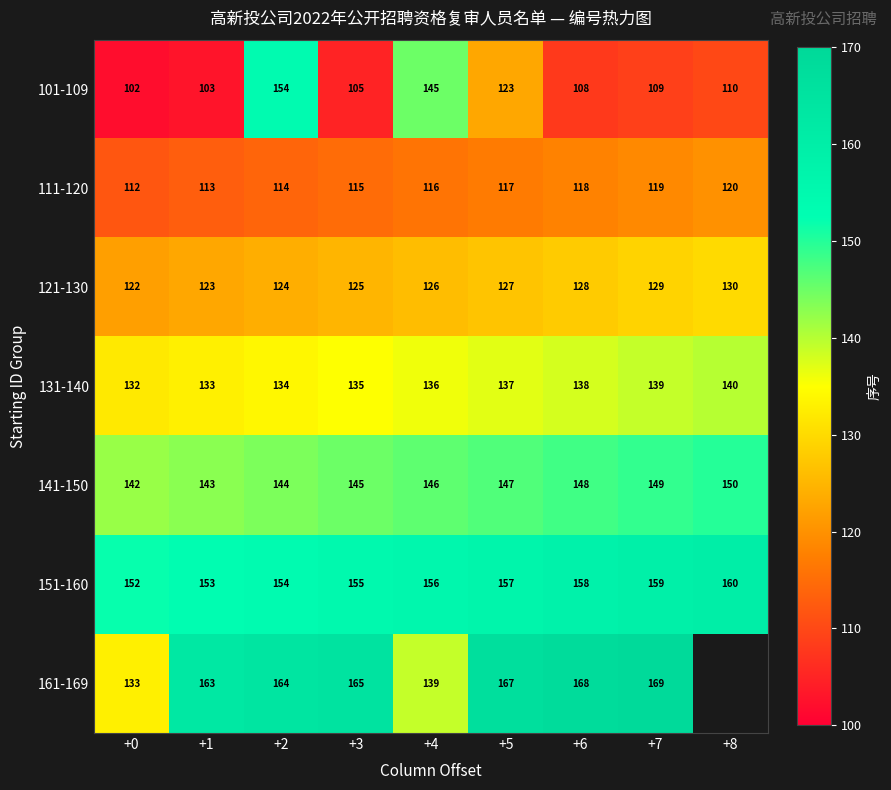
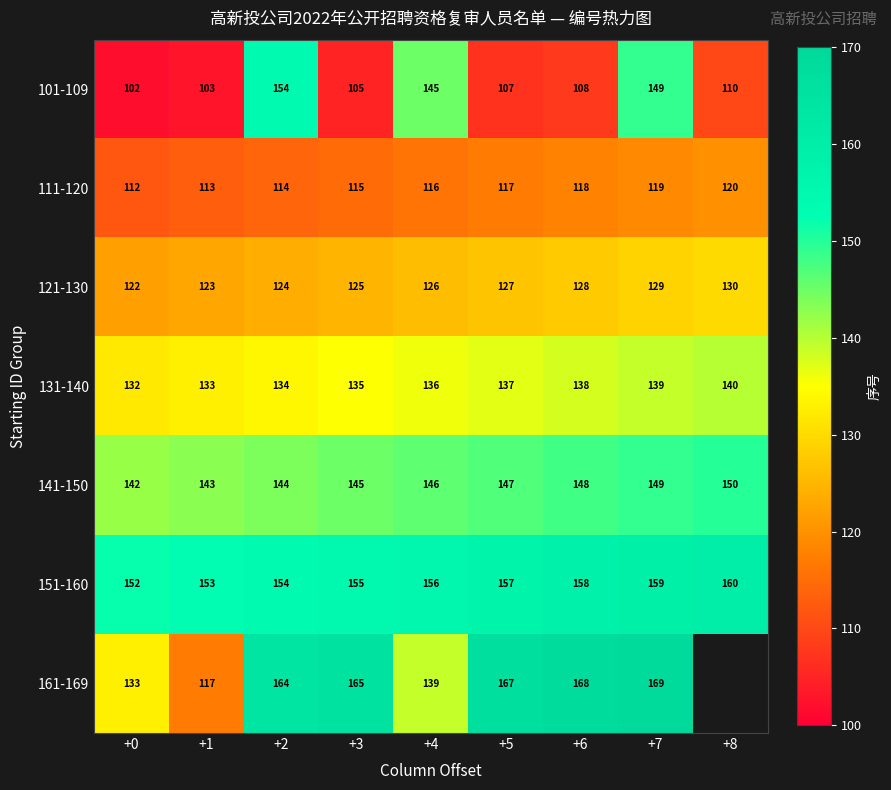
  {
    "101-109": {
      "+0": 102,
      "+1": 103,
      "+2": 154,
      "+3": 105,
      "+4": 145,
-     "+5": 123,
+     "+5": 107,
      "+6": 108,
-     "+7": 109,
+     "+7": 149,
      "+8": 110
    },
    "111-120": {
      "+0": 112,
      "+1": 113,
      "+2": 114,
      "+3": 115,
      "+4": 116,
      "+5": 117,
      "+6": 118,
      "+7": 119,
      "+8": 120
    },
    "121-130": {
      "+0": 122,
      "+1": 123,
      "+2": 124,
      "+3": 125,
      "+4": 126,
      "+5": 127,
      "+6": 128,
      "+7": 129,
      "+8": 130
    },
    "131-140": {
      "+0": 132,
      "+1": 133,
      "+2": 134,
      "+3": 135,
      "+4": 136,
      "+5": 137,
      "+6": 138,
      "+7": 139,
      "+8": 140
    },
    "141-150": {
      "+0": 142,
      "+1": 143,
      "+2": 144,
      "+3": 145,
      "+4": 146,
      "+5": 147,
      "+6": 148,
      "+7": 149,
      "+8": 150
    },
    "151-160": {
      "+0": 152,
      "+1": 153,
      "+2": 154,
      "+3": 155,
      "+4": 156,
      "+5": 157,
      "+6": 158,
      "+7": 159,
      "+8": 160
    },
    "161-169": {
      "+0": 133,
-     "+1": 163,
+     "+1": 117,
      "+2": 164,
      "+3": 165,
      "+4": 139,
      "+5": 167,
      "+6": 168,
      "+7": 169
    }
  }
